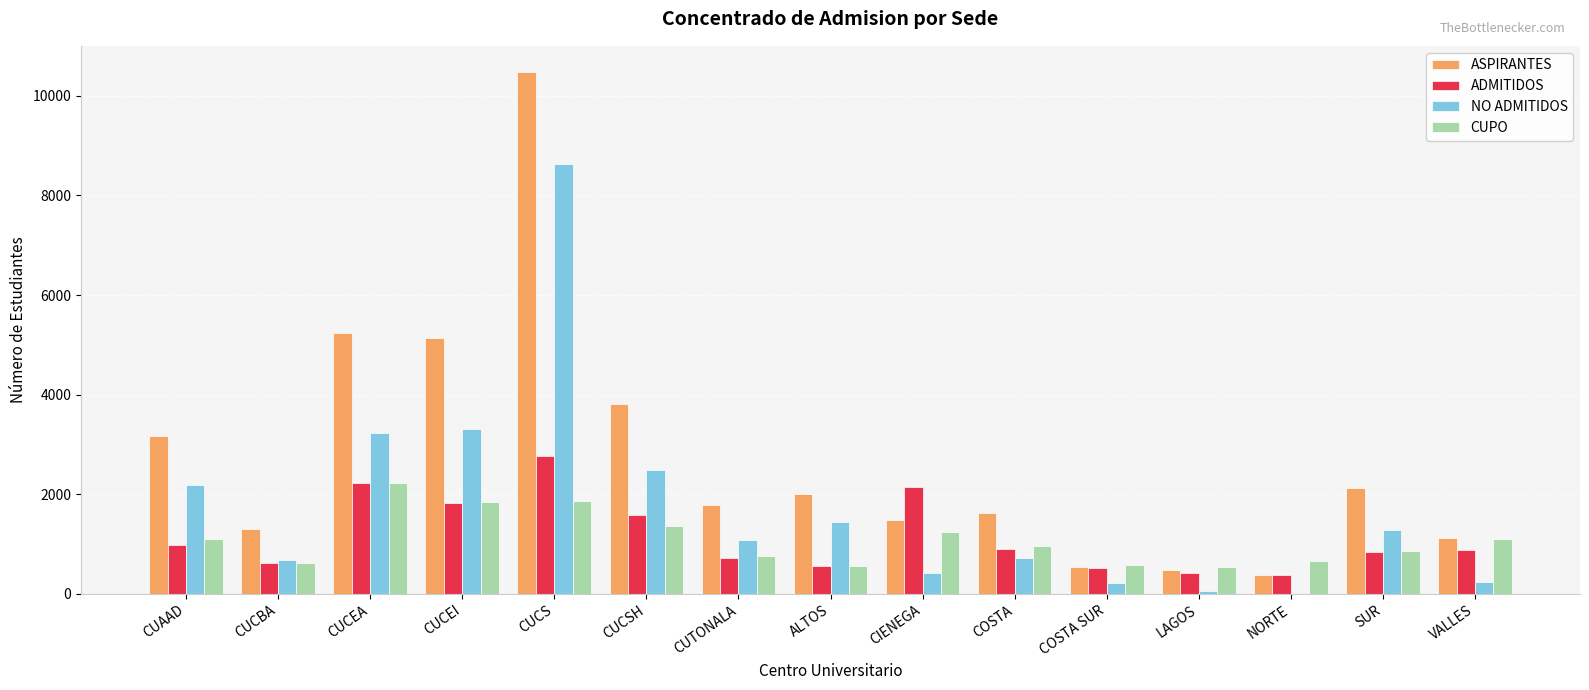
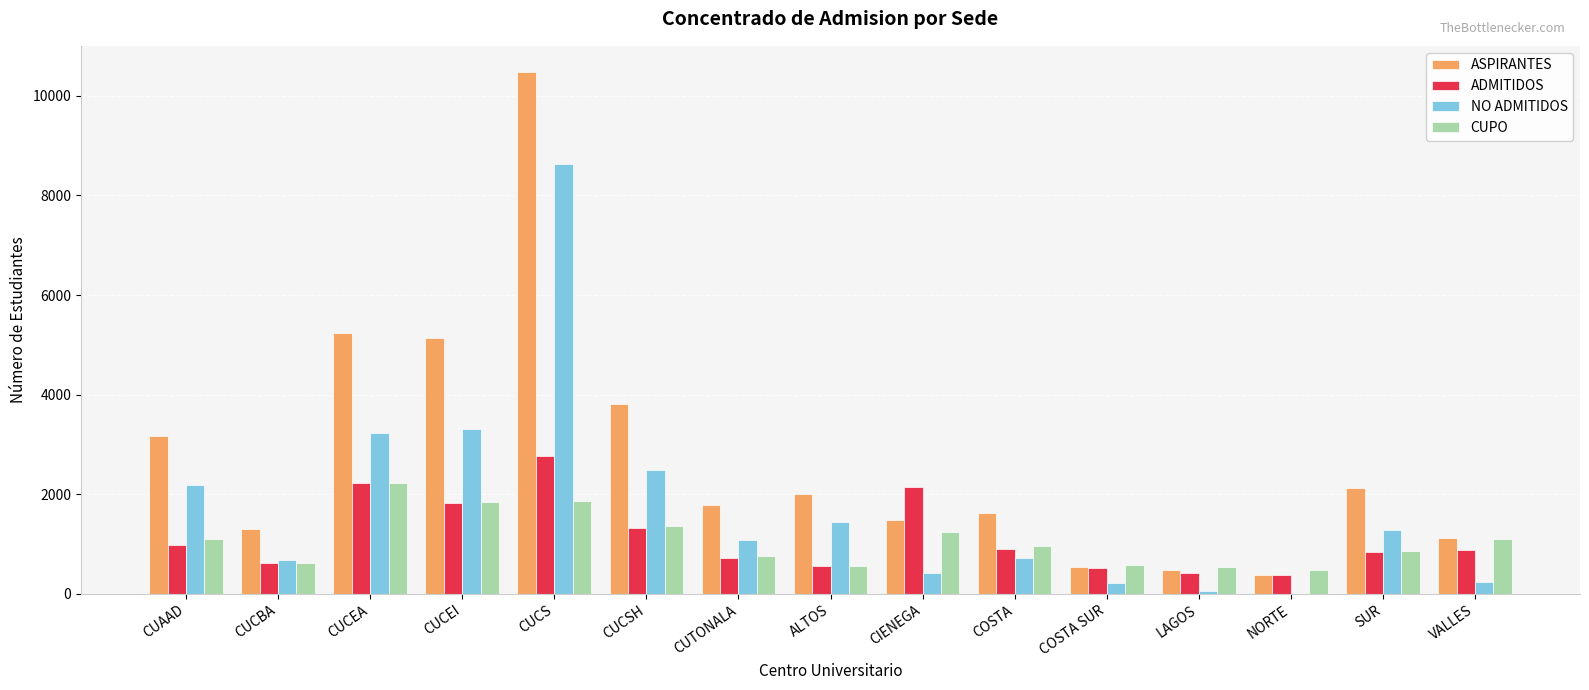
  {
    "ASPIRANTES": {
      "CUAAD": 3200,
      "CUCBA": 1300,
      "CUCEA": 5200,
      "CUCEI": 5100,
      "CUCS": 10500,
      "CUCSH": 3800,
      "CUTONALA": 1800,
      "ALTOS": 2000,
      "CIENEGA": 1500,
      "COSTA": 1600,
      "COSTA SUR": 500,
      "LAGOS": 500,
      "NORTE": 400,
      "SUR": 2100,
      "VALLES": 1100
    },
    "ADMITIDOS": {
      "CUAAD": 1000,
      "CUCBA": 600,
      "CUCEA": 2200,
      "CUCEI": 1800,
      "CUCS": 2800,
-     "CUCSH": 1600,
+     "CUCSH": 1300,
      "CUTONALA": 700,
      "ALTOS": 600,
      "CIENEGA": 2100,
      "COSTA": 900,
      "COSTA SUR": 500,
      "LAGOS": 400,
      "NORTE": 400,
      "SUR": 800,
      "VALLES": 900
    },
    "NO ADMITIDOS": {
      "CUAAD": 2200,
      "CUCBA": 700,
      "CUCEA": 3200,
      "CUCEI": 3300,
      "CUCS": 8600,
      "CUCSH": 2500,
      "CUTONALA": 1100,
      "ALTOS": 1400,
      "CIENEGA": 400,
      "COSTA": 700,
      "COSTA SUR": 200,
      "LAGOS": 100,
      "NORTE": 0,
      "SUR": 1300,
      "VALLES": 200
    },
    "CUPO": {
      "CUAAD": 1100,
      "CUCBA": 600,
      "CUCEA": 2200,
      "CUCEI": 1800,
      "CUCS": 1900,
      "CUCSH": 1400,
      "CUTONALA": 800,
      "ALTOS": 600,
      "CIENEGA": 1200,
      "COSTA": 1000,
      "COSTA SUR": 600,
      "LAGOS": 500,
-     "NORTE": 700,
+     "NORTE": 500,
      "SUR": 900,
      "VALLES": 1100
    }
  }
